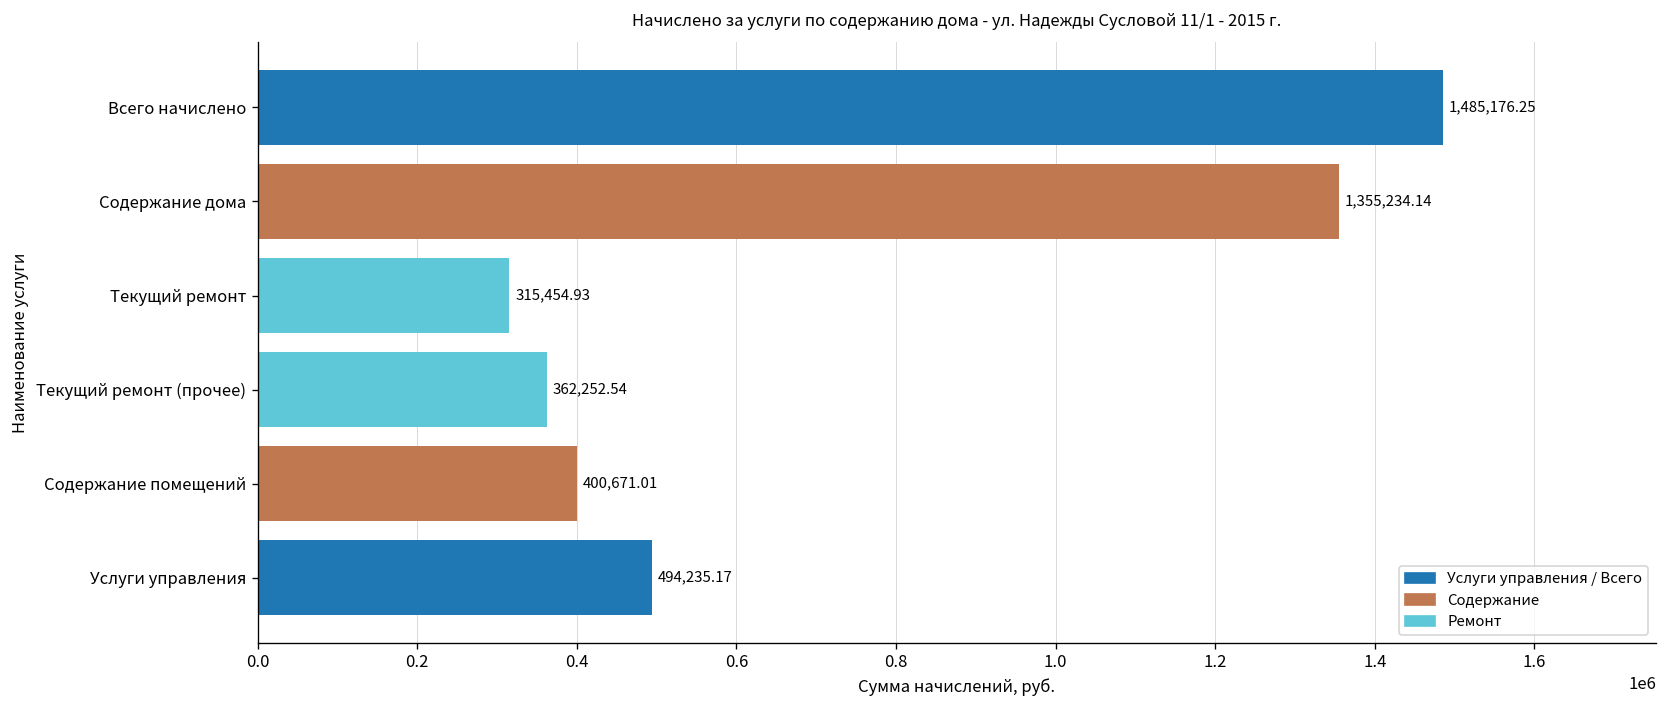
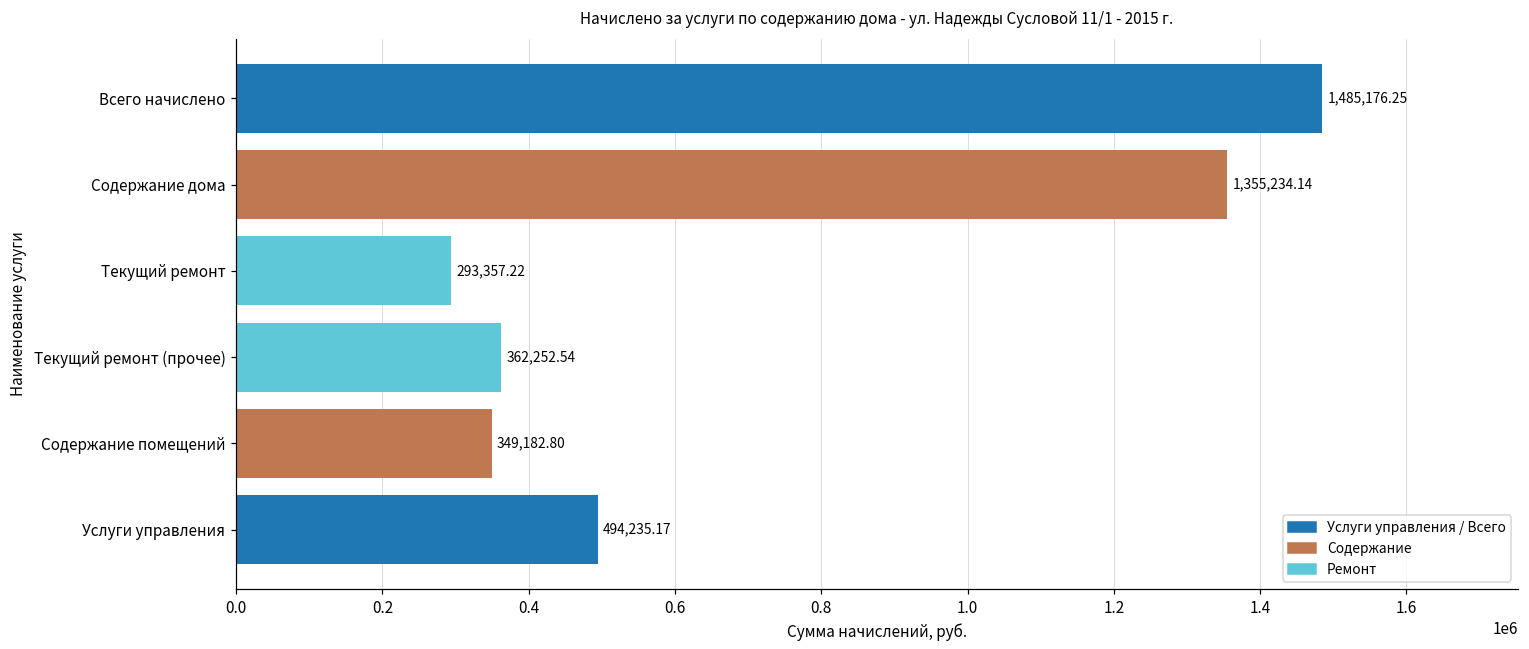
  {
    "Всего начислено": "1,485,176.25",
    "Содержание дома": "1,355,234.14",
-   "Текущий ремонт": "315,454.93",
+   "Текущий ремонт": "293,357.22",
    "Текущий ремонт (прочее)": "362,252.54",
-   "Содержание помещений": "400,671.01",
+   "Содержание помещений": "349,182.80",
    "Услуги управления": "494,235.17"
  }
